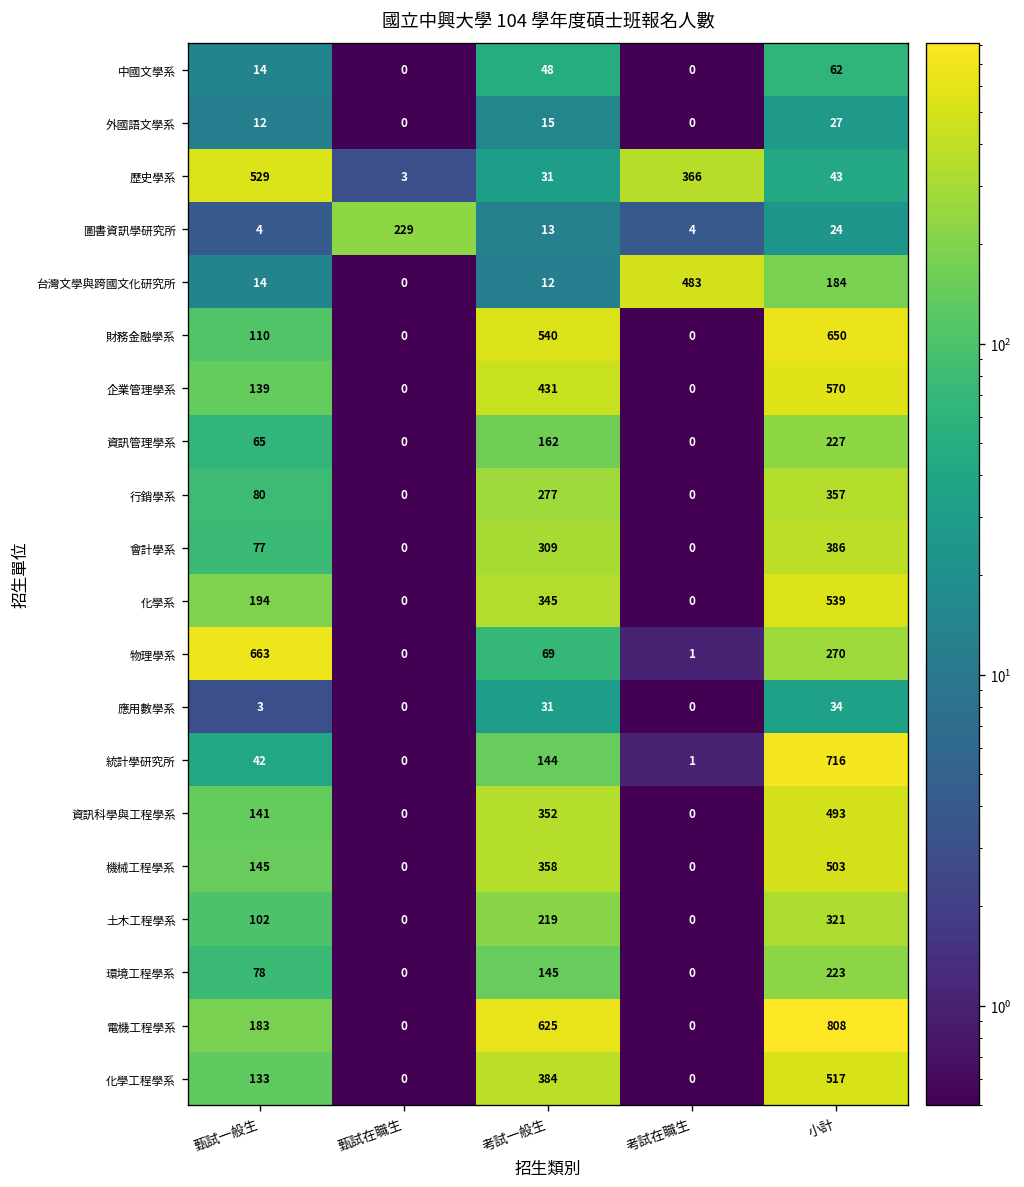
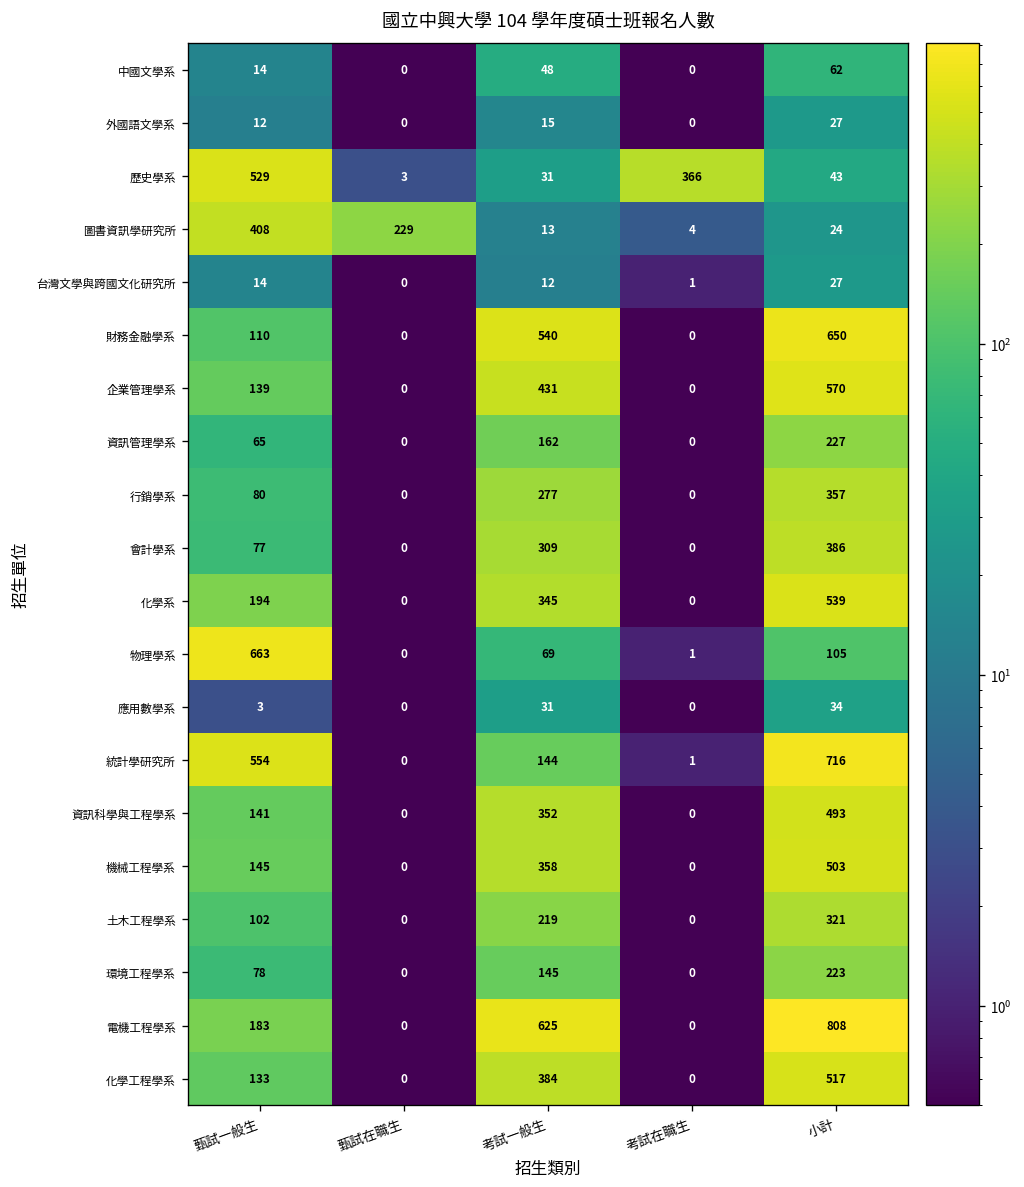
  {
    "中國文學系": {
      "甄試一般生": 14,
      "甄試在職生": 0,
      "考試一般生": 48,
      "考試在職生": 0,
      "小計": 62
    },
    "外國語文學系": {
      "甄試一般生": 12,
      "甄試在職生": 0,
      "考試一般生": 15,
      "考試在職生": 0,
      "小計": 27
    },
    "歷史學系": {
      "甄試一般生": 529,
      "甄試在職生": 3,
      "考試一般生": 31,
      "考試在職生": 366,
      "小計": 43
    },
    "圖書資訊學研究所": {
-     "甄試一般生": 4,
+     "甄試一般生": 408,
      "甄試在職生": 229,
      "考試一般生": 13,
      "考試在職生": 4,
      "小計": 24
    },
    "台灣文學與跨國文化研究所": {
      "甄試一般生": 14,
      "甄試在職生": 0,
      "考試一般生": 12,
-     "考試在職生": 483,
-     "小計": 184
+     "考試在職生": 1,
+     "小計": 27
    },
    "財務金融學系": {
      "甄試一般生": 110,
      "甄試在職生": 0,
      "考試一般生": 540,
      "考試在職生": 0,
      "小計": 650
    },
    "企業管理學系": {
      "甄試一般生": 139,
      "甄試在職生": 0,
      "考試一般生": 431,
      "考試在職生": 0,
      "小計": 570
    },
    "資訊管理學系": {
      "甄試一般生": 65,
      "甄試在職生": 0,
      "考試一般生": 162,
      "考試在職生": 0,
      "小計": 227
    },
    "行銷學系": {
      "甄試一般生": 80,
      "甄試在職生": 0,
      "考試一般生": 277,
      "考試在職生": 0,
      "小計": 357
    },
    "會計學系": {
      "甄試一般生": 77,
      "甄試在職生": 0,
      "考試一般生": 309,
      "考試在職生": 0,
      "小計": 386
    },
    "化學系": {
      "甄試一般生": 194,
      "甄試在職生": 0,
      "考試一般生": 345,
      "考試在職生": 0,
      "小計": 539
    },
    "物理學系": {
      "甄試一般生": 663,
      "甄試在職生": 0,
      "考試一般生": 69,
      "考試在職生": 1,
-     "小計": 270
+     "小計": 105
    },
    "應用數學系": {
      "甄試一般生": 3,
      "甄試在職生": 0,
      "考試一般生": 31,
      "考試在職生": 0,
      "小計": 34
    },
    "統計學研究所": {
-     "甄試一般生": 42,
+     "甄試一般生": 554,
      "甄試在職生": 0,
      "考試一般生": 144,
      "考試在職生": 1,
      "小計": 716
    },
    "資訊科學與工程學系": {
      "甄試一般生": 141,
      "甄試在職生": 0,
      "考試一般生": 352,
      "考試在職生": 0,
      "小計": 493
    },
    "機械工程學系": {
      "甄試一般生": 145,
      "甄試在職生": 0,
      "考試一般生": 358,
      "考試在職生": 0,
      "小計": 503
    },
    "土木工程學系": {
      "甄試一般生": 102,
      "甄試在職生": 0,
      "考試一般生": 219,
      "考試在職生": 0,
      "小計": 321
    },
    "環境工程學系": {
      "甄試一般生": 78,
      "甄試在職生": 0,
      "考試一般生": 145,
      "考試在職生": 0,
      "小計": 223
    },
    "電機工程學系": {
      "甄試一般生": 183,
      "甄試在職生": 0,
      "考試一般生": 625,
      "考試在職生": 0,
      "小計": 808
    },
    "化學工程學系": {
      "甄試一般生": 133,
      "甄試在職生": 0,
      "考試一般生": 384,
      "考試在職生": 0,
      "小計": 517
    }
  }
